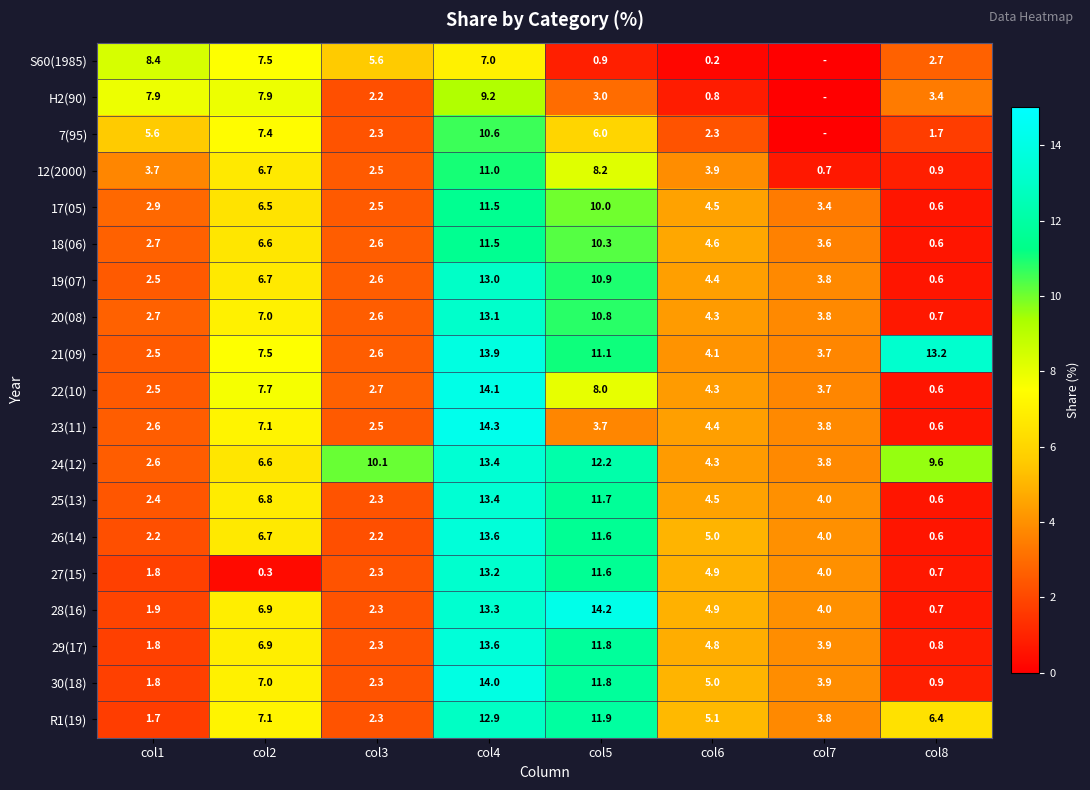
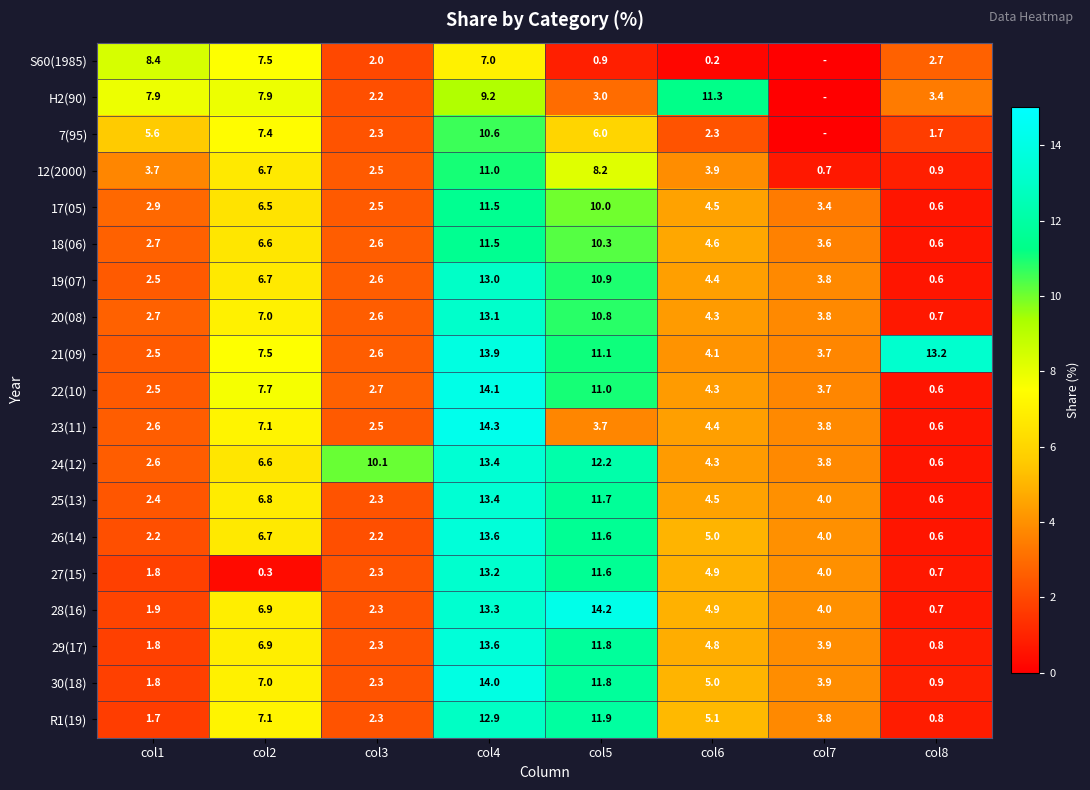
  {
    "S60(1985)": {
      "col1": 8.4,
      "col2": 7.5,
-     "col3": 5.6,
+     "col3": 2.0,
      "col4": 7.0,
      "col5": 0.9,
      "col6": 0.2,
      "col8": 2.7
    },
    "H2(90)": {
      "col1": 7.9,
      "col2": 7.9,
      "col3": 2.2,
      "col4": 9.2,
      "col5": 3.0,
-     "col6": 0.8,
+     "col6": 11.3,
      "col8": 3.4
    },
    "7(95)": {
      "col1": 5.6,
      "col2": 7.4,
      "col3": 2.3,
      "col4": 10.6,
      "col5": 6.0,
      "col6": 2.3,
      "col8": 1.7
    },
    "12(2000)": {
      "col1": 3.7,
      "col2": 6.7,
      "col3": 2.5,
      "col4": 11.0,
      "col5": 8.2,
      "col6": 3.9,
      "col7": 0.7,
      "col8": 0.9
    },
    "17(05)": {
      "col1": 2.9,
      "col2": 6.5,
      "col3": 2.5,
      "col4": 11.5,
      "col5": 10.0,
      "col6": 4.5,
      "col7": 3.4,
      "col8": 0.6
    },
    "18(06)": {
      "col1": 2.7,
      "col2": 6.6,
      "col3": 2.6,
      "col4": 11.5,
      "col5": 10.3,
      "col6": 4.6,
      "col7": 3.6,
      "col8": 0.6
    },
    "19(07)": {
      "col1": 2.5,
      "col2": 6.7,
      "col3": 2.6,
      "col4": 13.0,
      "col5": 10.9,
      "col6": 4.4,
      "col7": 3.8,
      "col8": 0.6
    },
    "20(08)": {
      "col1": 2.7,
      "col2": 7.0,
      "col3": 2.6,
      "col4": 13.1,
      "col5": 10.8,
      "col6": 4.3,
      "col7": 3.8,
      "col8": 0.7
    },
    "21(09)": {
      "col1": 2.5,
      "col2": 7.5,
      "col3": 2.6,
      "col4": 13.9,
      "col5": 11.1,
      "col6": 4.1,
      "col7": 3.7,
      "col8": 13.2
    },
    "22(10)": {
      "col1": 2.5,
      "col2": 7.7,
      "col3": 2.7,
      "col4": 14.1,
-     "col5": 8.0,
+     "col5": 11.0,
      "col6": 4.3,
      "col7": 3.7,
      "col8": 0.6
    },
    "23(11)": {
      "col1": 2.6,
      "col2": 7.1,
      "col3": 2.5,
      "col4": 14.3,
      "col5": 3.7,
      "col6": 4.4,
      "col7": 3.8,
      "col8": 0.6
    },
    "24(12)": {
      "col1": 2.6,
      "col2": 6.6,
      "col3": 10.1,
      "col4": 13.4,
      "col5": 12.2,
      "col6": 4.3,
      "col7": 3.8,
-     "col8": 9.6
+     "col8": 0.6
    },
    "25(13)": {
      "col1": 2.4,
      "col2": 6.8,
      "col3": 2.3,
      "col4": 13.4,
      "col5": 11.7,
      "col6": 4.5,
      "col7": 4.0,
      "col8": 0.6
    },
    "26(14)": {
      "col1": 2.2,
      "col2": 6.7,
      "col3": 2.2,
      "col4": 13.6,
      "col5": 11.6,
      "col6": 5.0,
      "col7": 4.0,
      "col8": 0.6
    },
    "27(15)": {
      "col1": 1.8,
      "col2": 0.3,
      "col3": 2.3,
      "col4": 13.2,
      "col5": 11.6,
      "col6": 4.9,
      "col7": 4.0,
      "col8": 0.7
    },
    "28(16)": {
      "col1": 1.9,
      "col2": 6.9,
      "col3": 2.3,
      "col4": 13.3,
      "col5": 14.2,
      "col6": 4.9,
      "col7": 4.0,
      "col8": 0.7
    },
    "29(17)": {
      "col1": 1.8,
      "col2": 6.9,
      "col3": 2.3,
      "col4": 13.6,
      "col5": 11.8,
      "col6": 4.8,
      "col7": 3.9,
      "col8": 0.8
    },
    "30(18)": {
      "col1": 1.8,
      "col2": 7.0,
      "col3": 2.3,
      "col4": 14.0,
      "col5": 11.8,
      "col6": 5.0,
      "col7": 3.9,
      "col8": 0.9
    },
    "R1(19)": {
      "col1": 1.7,
      "col2": 7.1,
      "col3": 2.3,
      "col4": 12.9,
      "col5": 11.9,
      "col6": 5.1,
      "col7": 3.8,
-     "col8": 6.4
+     "col8": 0.8
    }
  }
